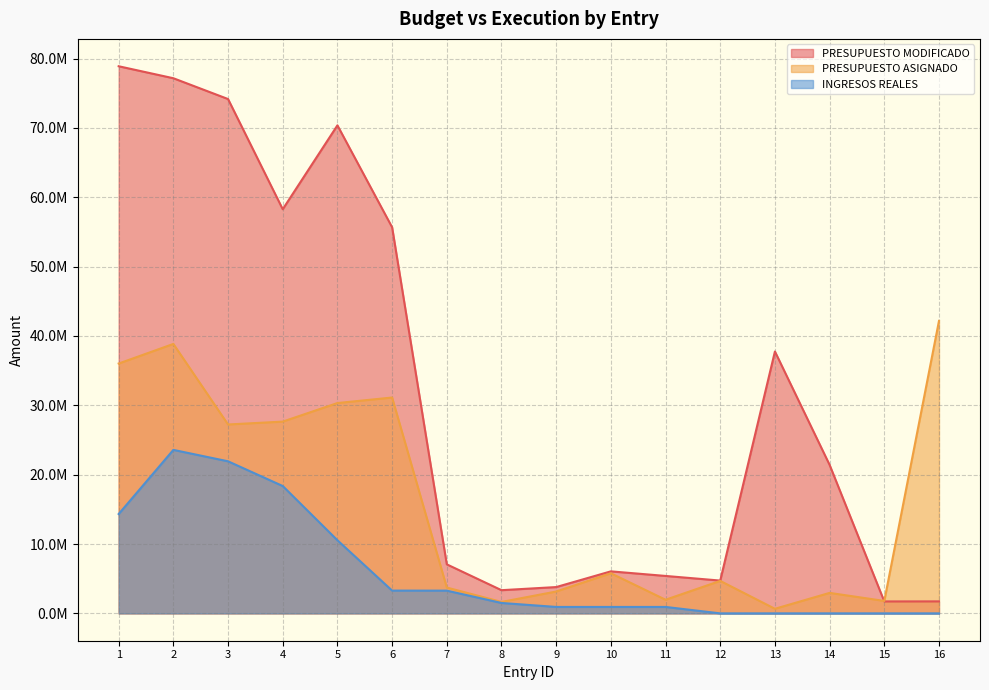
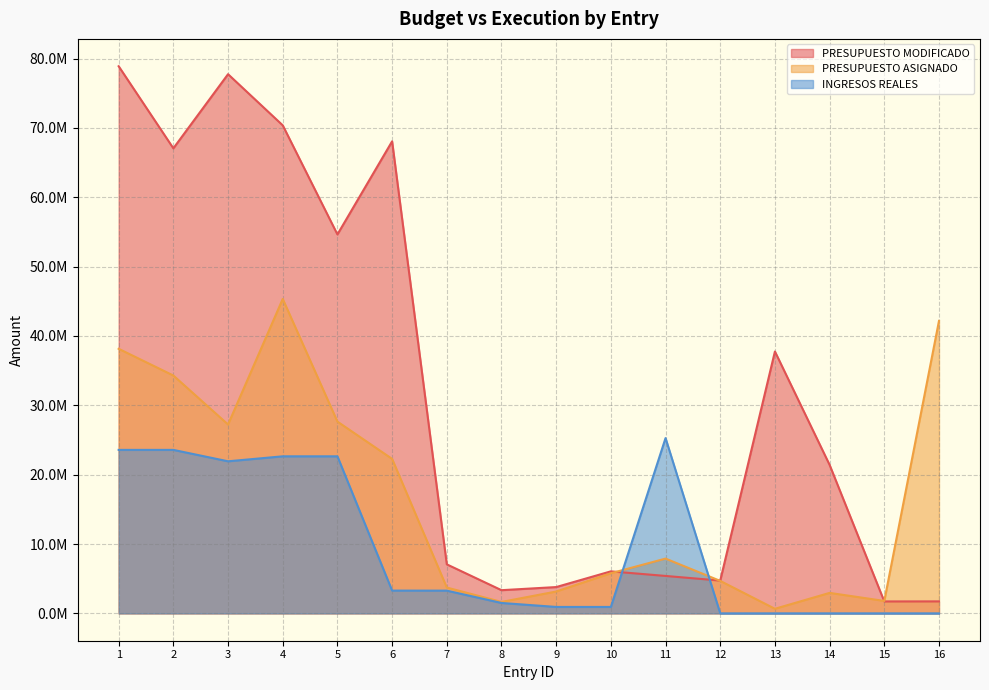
  {
    "PRESUPUESTO MODIFICADO": {
      "1": 79000000,
-     "2": 77000000,
-     "3": 74000000,
-     "4": 58000000,
-     "5": 70000000,
-     "6": 56000000,
+     "2": 67000000,
+     "3": 78000000,
+     "4": 70000000,
+     "5": 55000000,
+     "6": 68000000,
      "7": 7000000,
      "8": 3000000,
      "9": 4000000,
      "11": 5000000,
      "13": 38000000,
      "14": 21000000,
      "16": 2000000
    },
    "PRESUPUESTO ASIGNADO": {
-     "1": 36000000,
-     "2": 39000000,
+     "1": 38000000,
+     "2": 34000000,
      "3": 27000000,
-     "4": 28000000,
-     "5": 30000000,
-     "6": 31000000,
+     "4": 45000000,
+     "5": 28000000,
+     "6": 22000000,
      "7": 4000000,
      "9": 3000000,
-     "11": 2000000,
+     "11": 8000000,
      "13": 1000000,
      "14": 3000000,
      "16": 42000000
    },
    "INGRESOS REALES": {
-     "1": 14000000,
+     "1": 24000000,
      "2": 24000000,
      "3": 22000000,
-     "4": 18000000,
-     "5": 11000000,
+     "4": 23000000,
+     "5": 23000000,
      "6": 3000000,
      "7": 3000000,
      "9": 1000000,
      "10": 1000000,
-     "11": 1000000,
+     "11": 25000000,
      "12": 0,
      "13": 0,
      "14": 0,
      "15": 0,
      "16": 0
    }
  }
